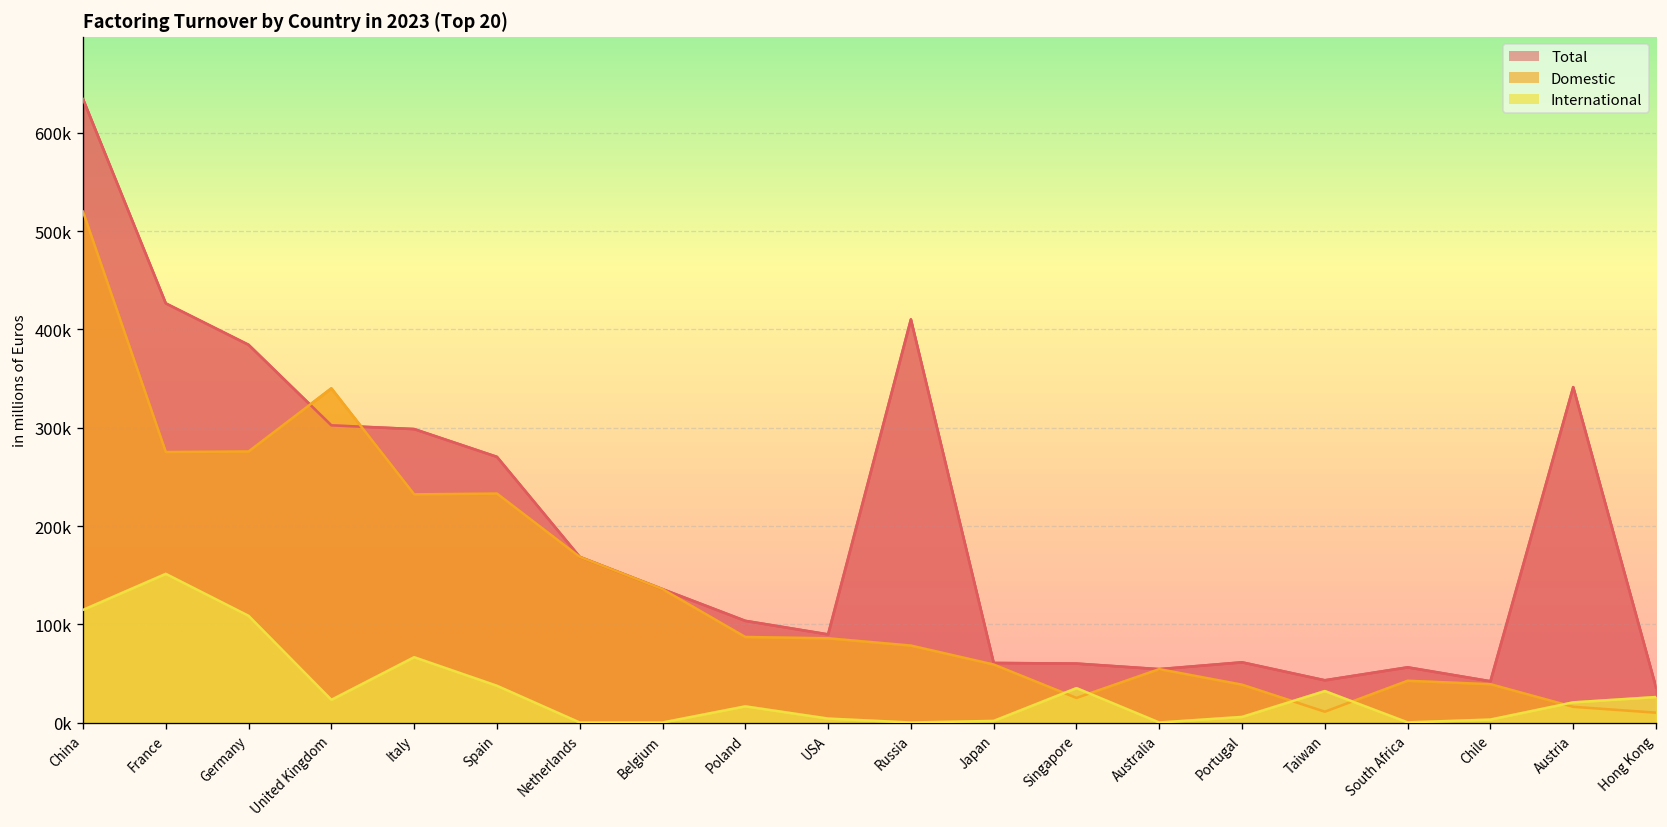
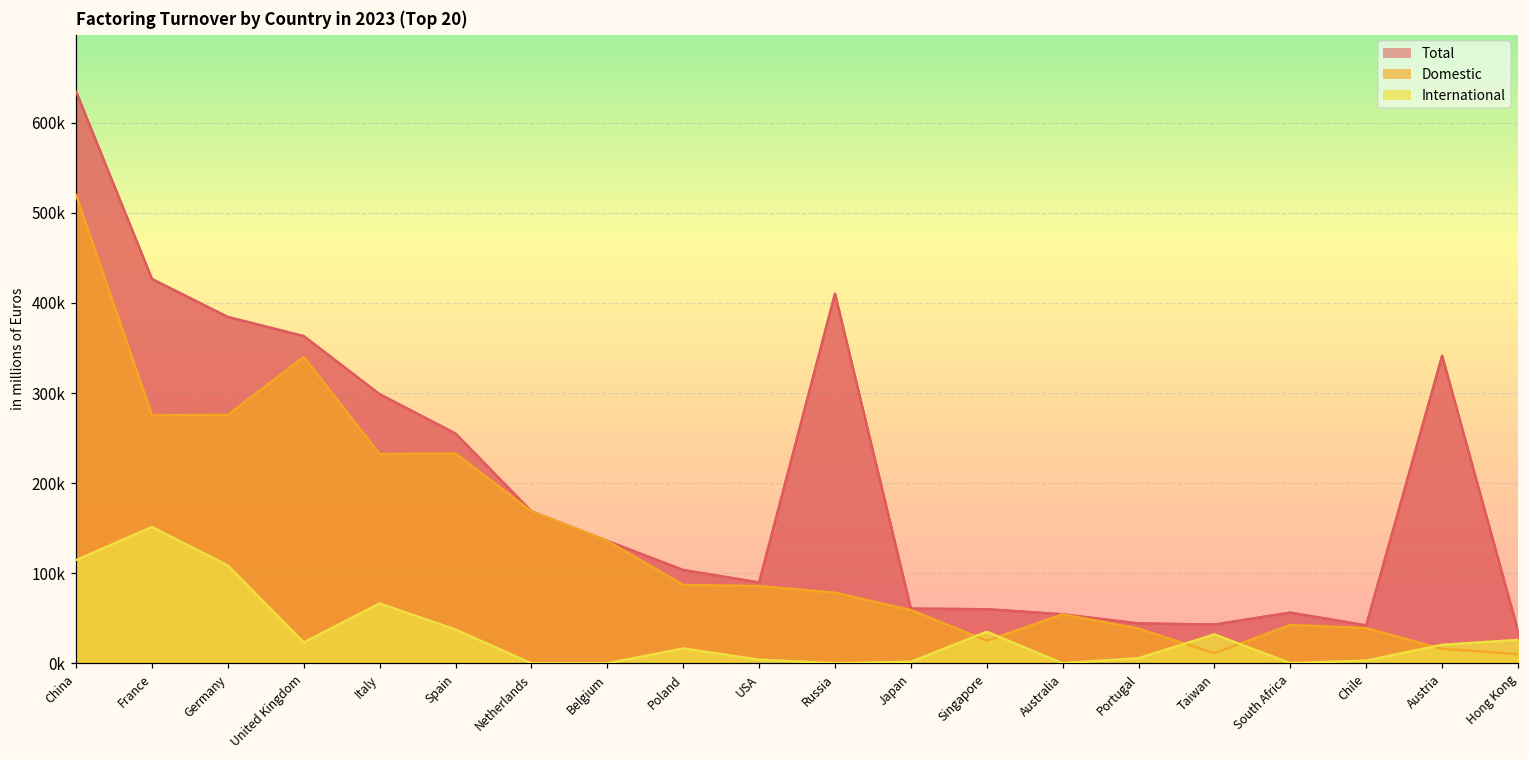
  {
    "Total": {
      "China": 630000,
      "France": 430000,
      "Germany": 380000,
-     "United Kingdom": 300000,
+     "United Kingdom": 360000,
      "Italy": 300000,
-     "Spain": 270000,
+     "Spain": 260000,
      "Poland": 100000,
      "USA": 90000,
      "Russia": 410000,
      "Singapore": 60000,
-     "Portugal": 60000,
+     "Portugal": 40000,
      "Taiwan": 40000,
      "South Africa": 60000,
      "Austria": 340000,
      "Hong Kong": 40000
    }
  }
